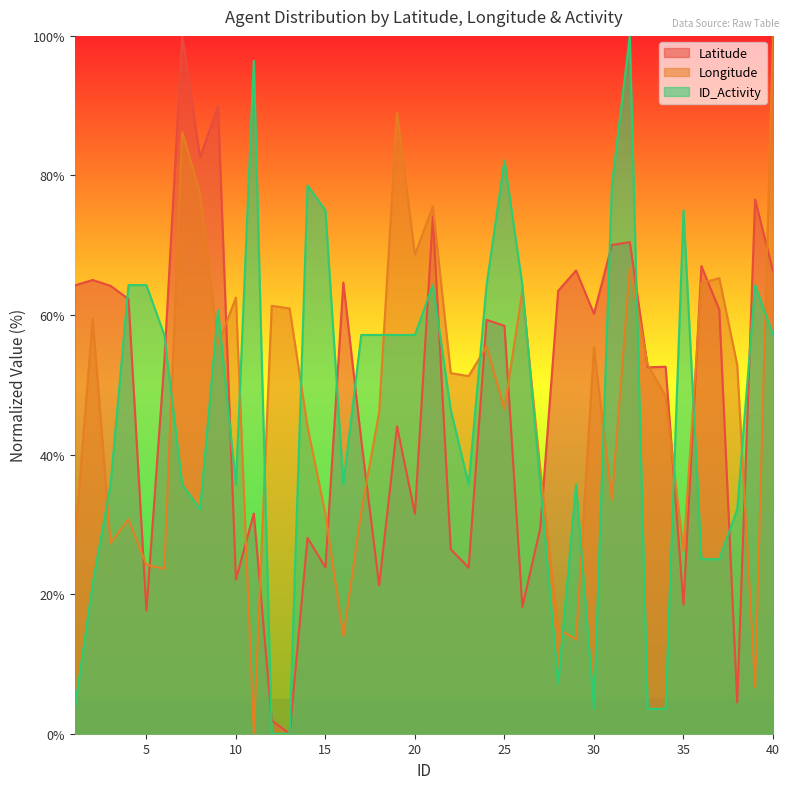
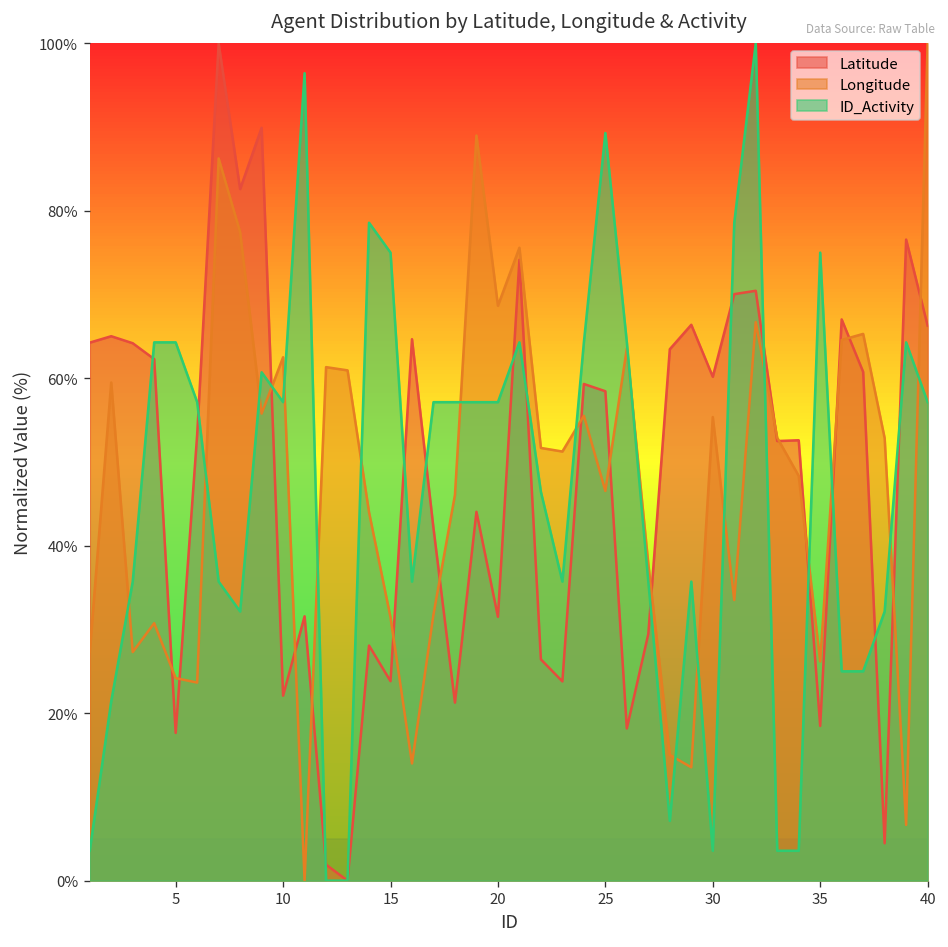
  {
    "ID_Activity": {
      "5": "64%",
-     "10": "36%",
+     "10": "57%",
      "15": "75%",
      "20": "57%",
-     "25": "82%",
+     "25": "89%",
      "35": "75%",
      "40": "57%"
    }
  }
